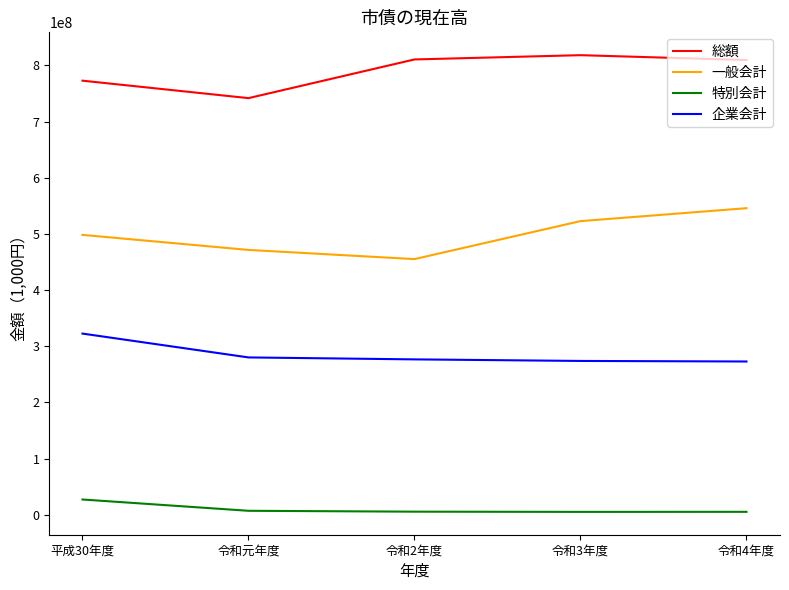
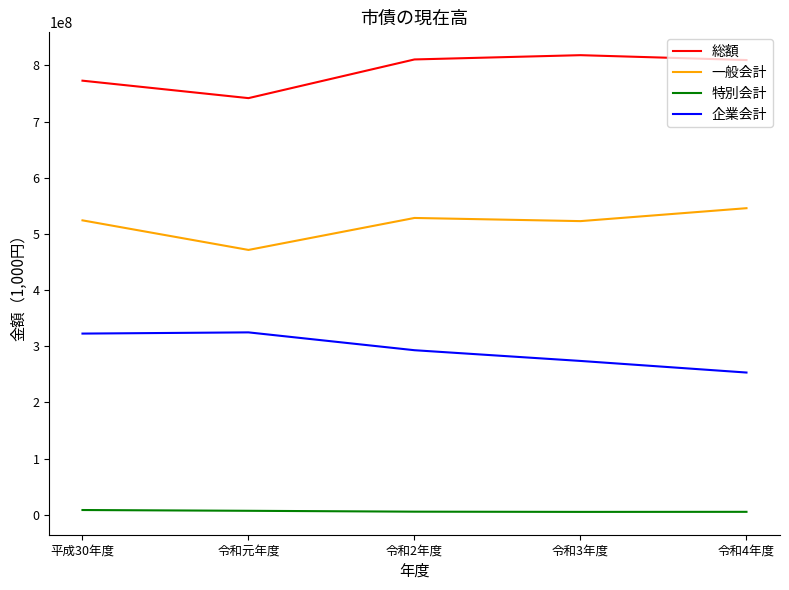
  {
    "総額": {
      "平成30年度": 770000000,
      "令和元年度": 740000000,
      "令和2年度": 810000000,
      "令和3年度": 820000000
    },
    "一般会計": {
-     "平成30年度": 500000000,
+     "平成30年度": 520000000,
      "令和元年度": 470000000,
-     "令和2年度": 460000000,
+     "令和2年度": 530000000,
      "令和3年度": 520000000,
      "令和4年度": 550000000
    },
    "特別会計": {
-     "平成30年度": 30000000,
+     "平成30年度": 10000000,
      "令和元年度": 10000000,
      "令和2年度": 10000000,
      "令和3年度": 10000000,
      "令和4年度": 10000000
    },
    "企業会計": {
      "平成30年度": 320000000,
-     "令和元年度": 280000000,
-     "令和2年度": 280000000,
+     "令和元年度": 320000000,
+     "令和2年度": 290000000,
      "令和3年度": 270000000,
-     "令和4年度": 270000000
+     "令和4年度": 250000000
    }
  }
